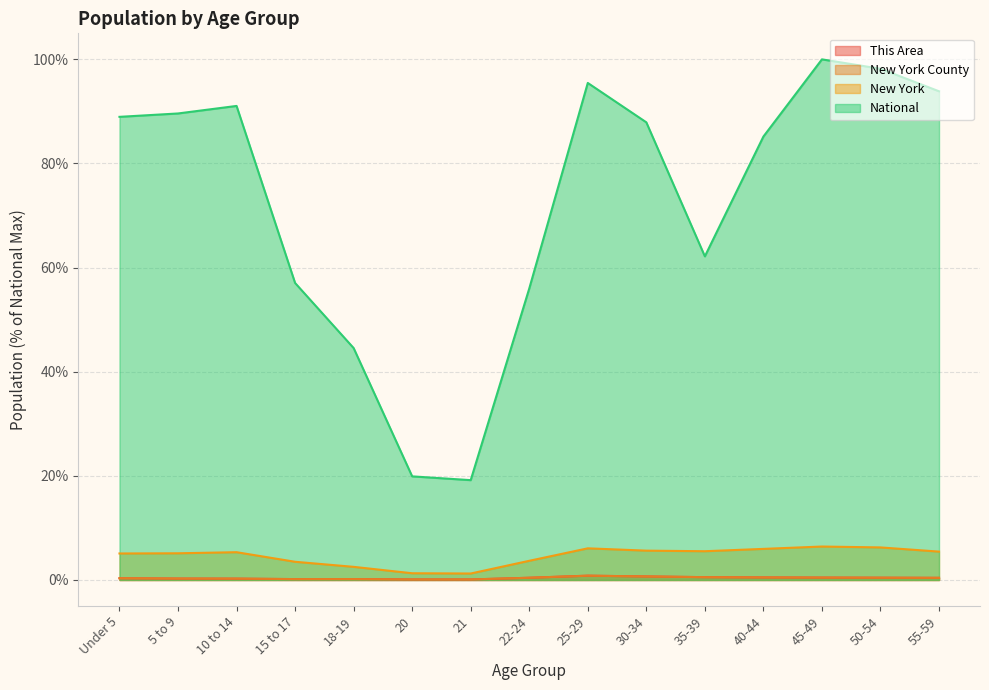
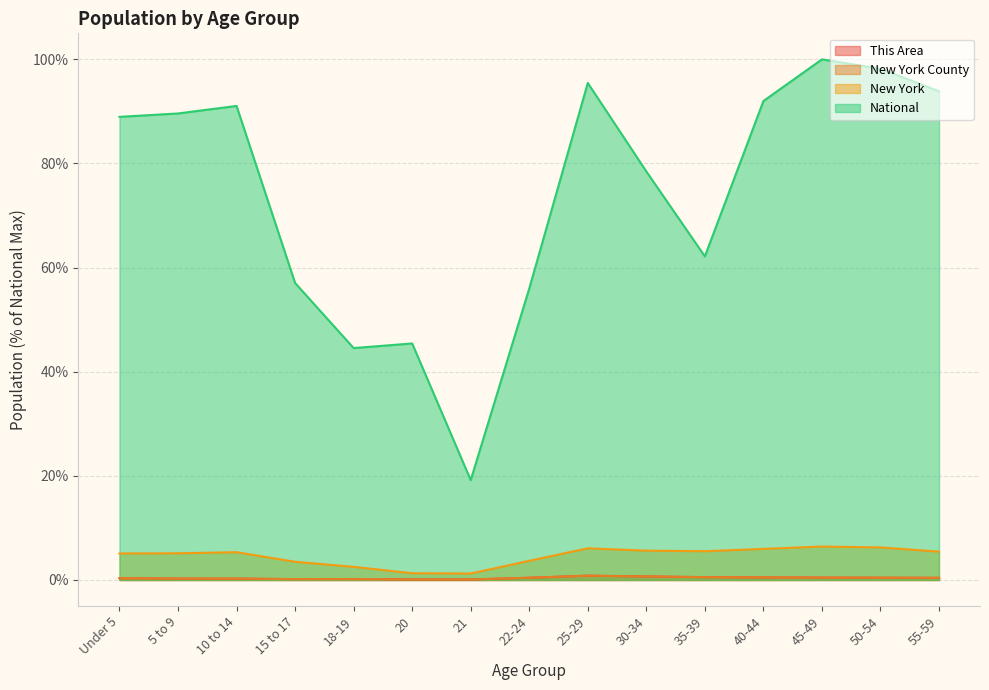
  {
    "National": {
      "Under 5": "89%",
      "5 to 9": "90%",
      "10 to 14": "91%",
      "15 to 17": "57%",
      "18-19": "45%",
-     "20": "20%",
+     "20": "45%",
      "21": "19%",
      "22-24": "56%",
      "25-29": "95%",
-     "30-34": "88%",
+     "30-34": "78%",
      "35-39": "62%",
-     "40-44": "85%",
+     "40-44": "92%",
      "45-49": "100%"
    }
  }
